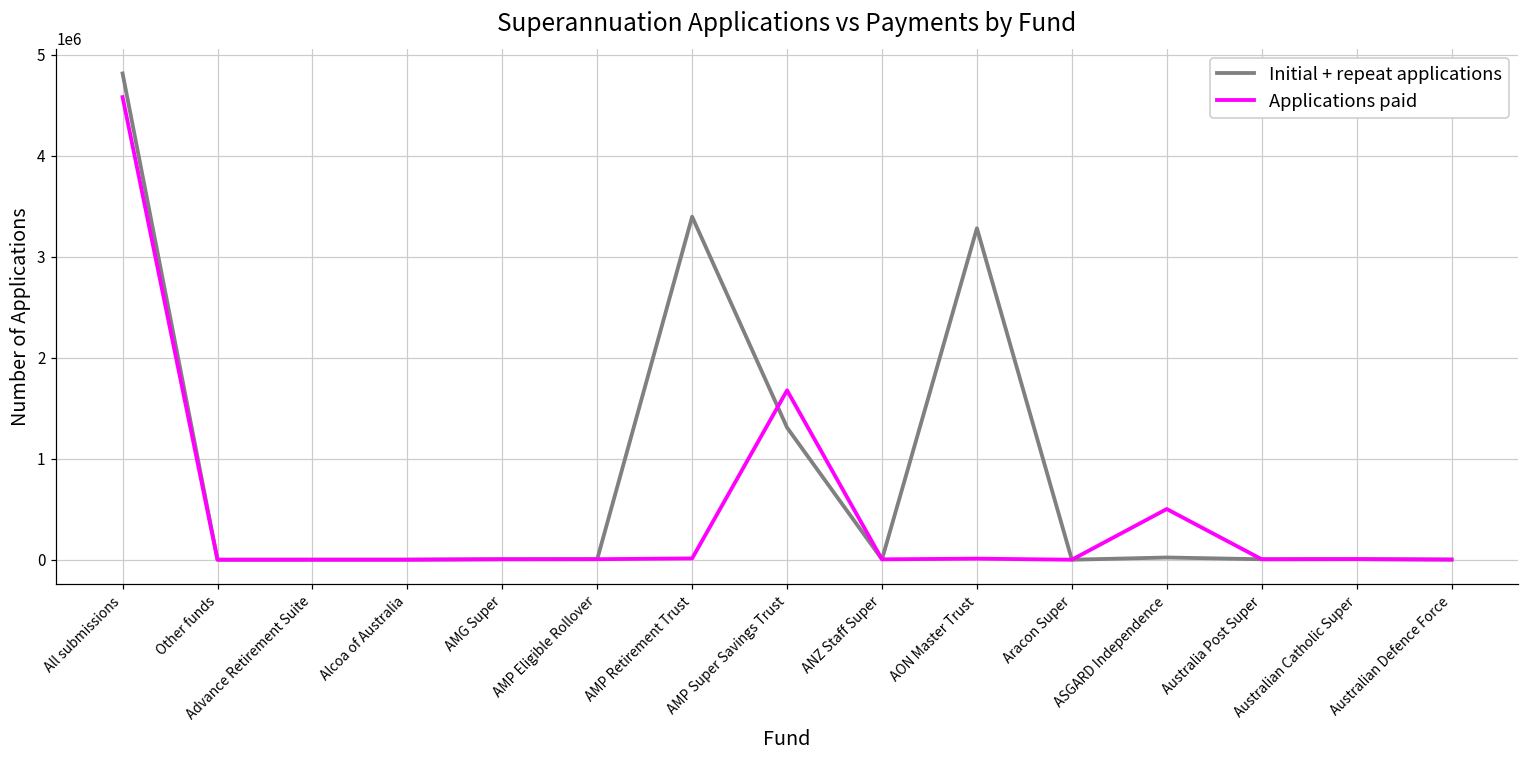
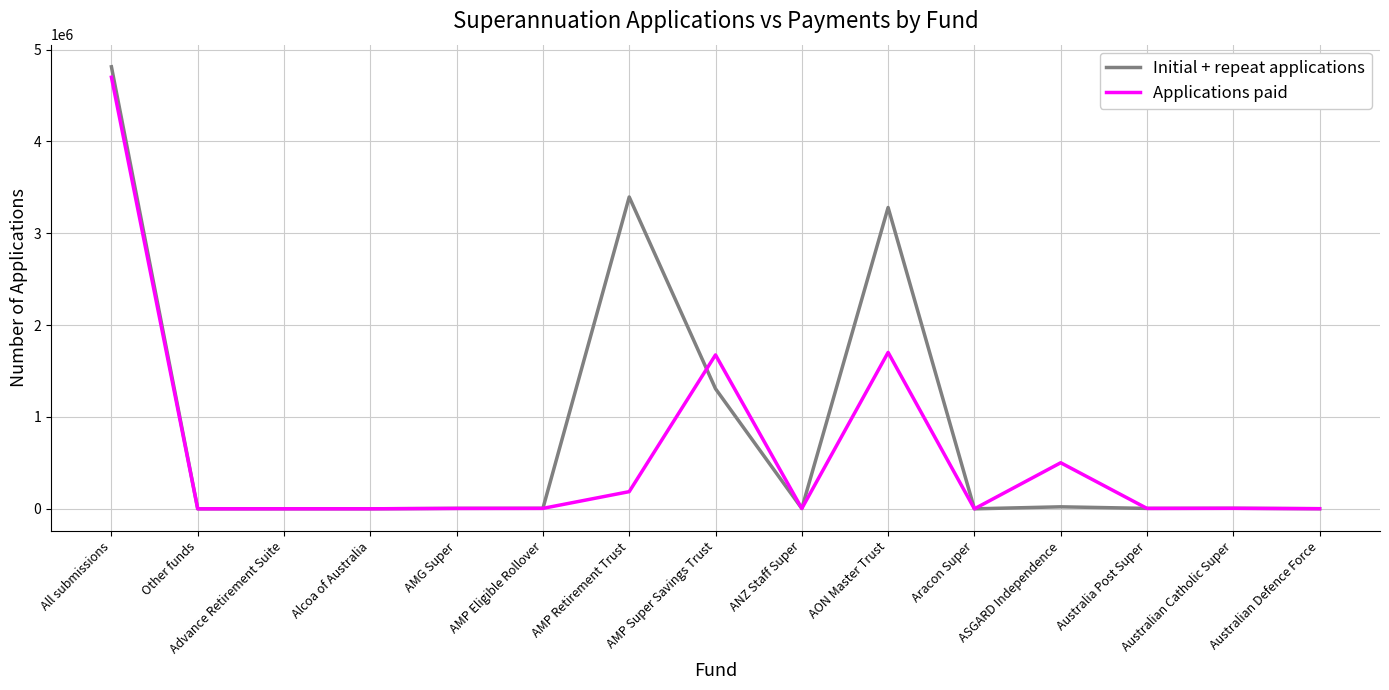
  {
    "Initial + repeat applications": {
      "All submissions": 4800000,
      "AMP Retirement Trust": 3400000,
      "AMP Super Savings Trust": 1300000,
      "AON Master Trust": 3300000,
      "ASGARD Independence": 0
    },
    "Applications paid": {
-     "All submissions": 4600000,
-     "AMP Retirement Trust": 0,
+     "All submissions": 4700000,
+     "AMP Retirement Trust": 200000,
      "AMP Super Savings Trust": 1700000,
-     "AON Master Trust": 0,
+     "AON Master Trust": 1700000,
      "ASGARD Independence": 500000
    }
  }
